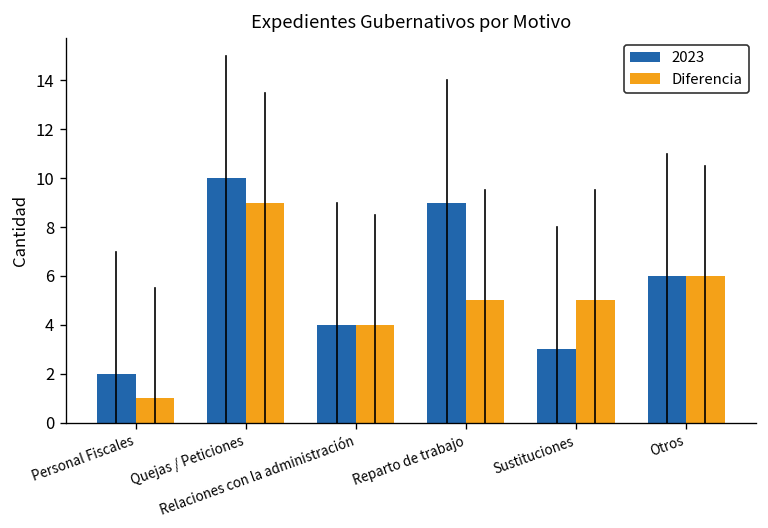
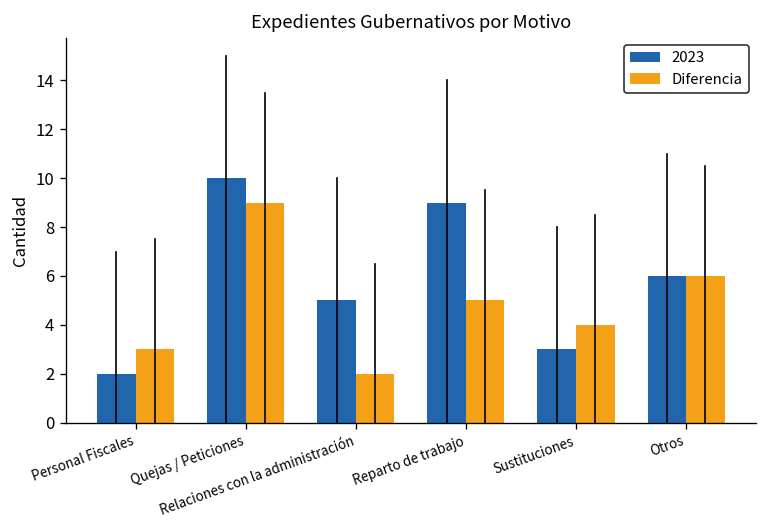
  {
    "2023": {
      "Personal Fiscales": 2,
      "Quejas / Peticiones": 10,
-     "Relaciones con la administración": 4,
+     "Relaciones con la administración": 5,
      "Reparto de trabajo": 9,
      "Sustituciones": 3,
      "Otros": 6
    },
    "Diferencia": {
-     "Personal Fiscales": 1,
+     "Personal Fiscales": 3,
      "Quejas / Peticiones": 9,
-     "Relaciones con la administración": 4,
+     "Relaciones con la administración": 2,
      "Reparto de trabajo": 5,
-     "Sustituciones": 5,
+     "Sustituciones": 4,
      "Otros": 6
    }
  }
